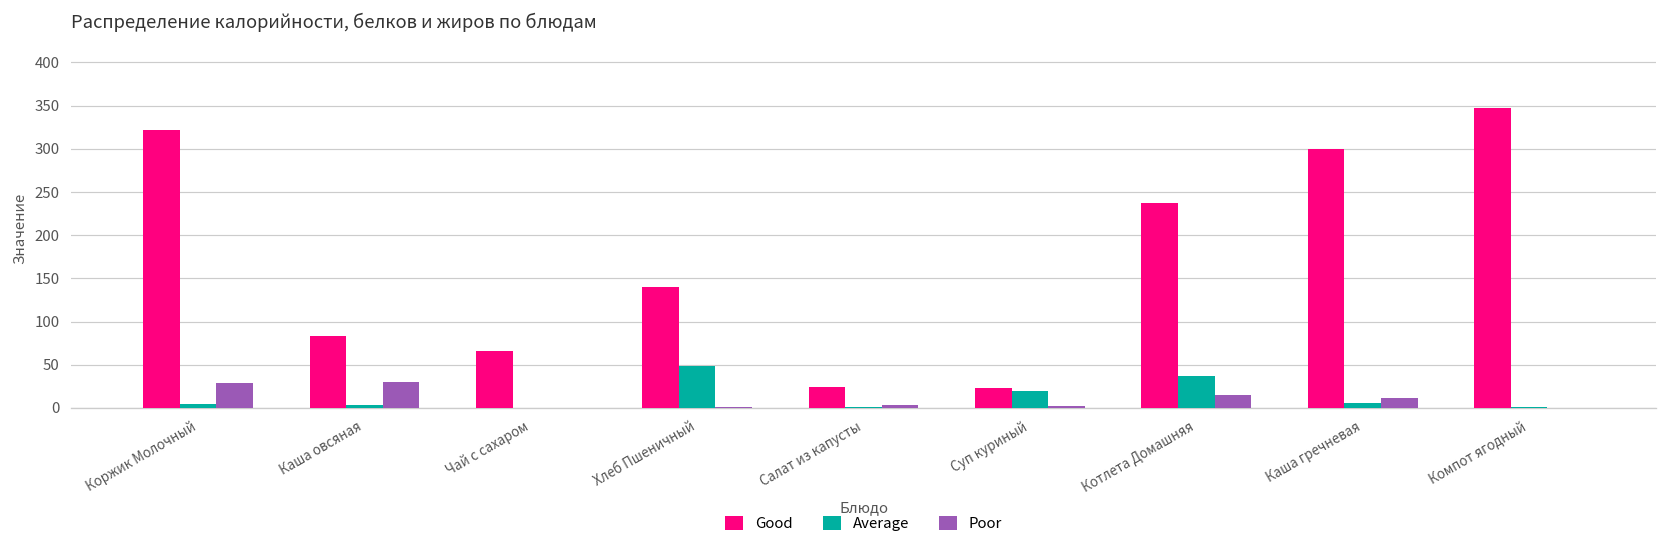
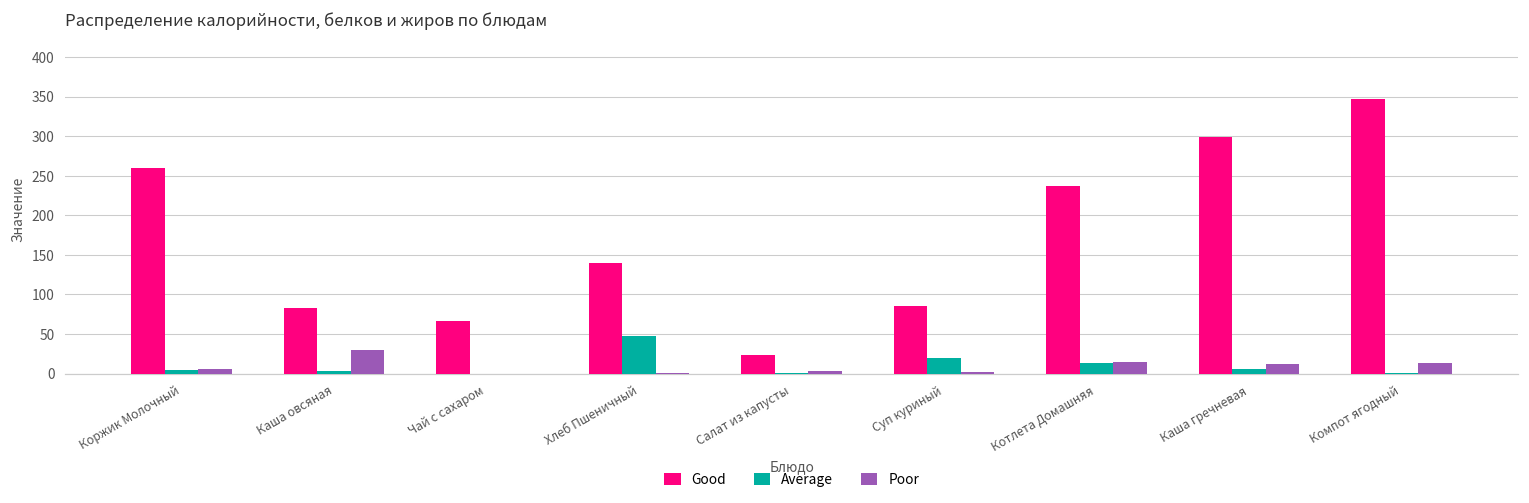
  {
    "Good": {
-     "Коржик Молочный": 320,
+     "Коржик Молочный": 260,
      "Каша овсяная": 80,
      "Чай с сахаром": 70,
      "Хлеб Пшеничный": 140,
      "Салат из капусты": 20,
-     "Суп куриный": 20,
+     "Суп куриный": 90,
      "Котлета Домашняя": 240,
      "Каша гречневая": 300,
      "Компот ягодный": 350
    },
    "Average": {
      "Коржик Молочный": 0,
      "Каша овсяная": 0,
      "Чай с сахаром": 0,
      "Хлеб Пшеничный": 50,
      "Суп куриный": 20,
-     "Котлета Домашняя": 40,
+     "Котлета Домашняя": 10,
      "Каша гречневая": 10
    },
    "Poor": {
-     "Коржик Молочный": 30,
+     "Коржик Молочный": 10,
      "Каша овсяная": 30,
      "Чай с сахаром": 0,
      "Котлета Домашняя": 20,
      "Каша гречневая": 10,
-     "Компот ягодный": 0
+     "Компот ягодный": 10
    }
  }
